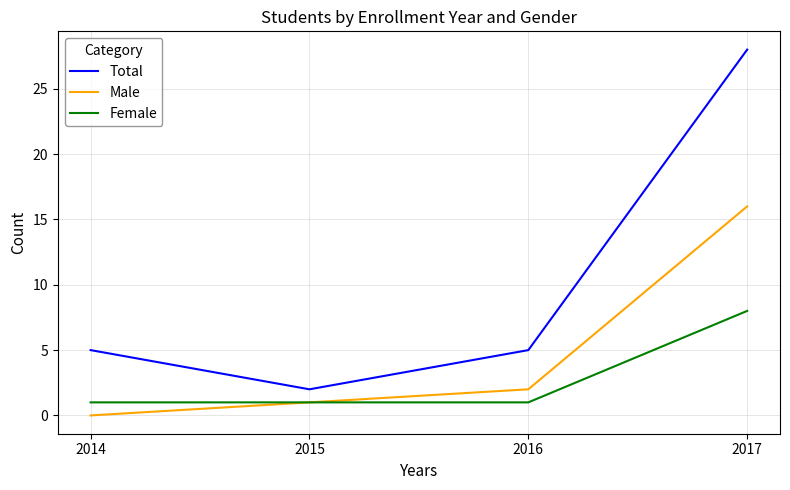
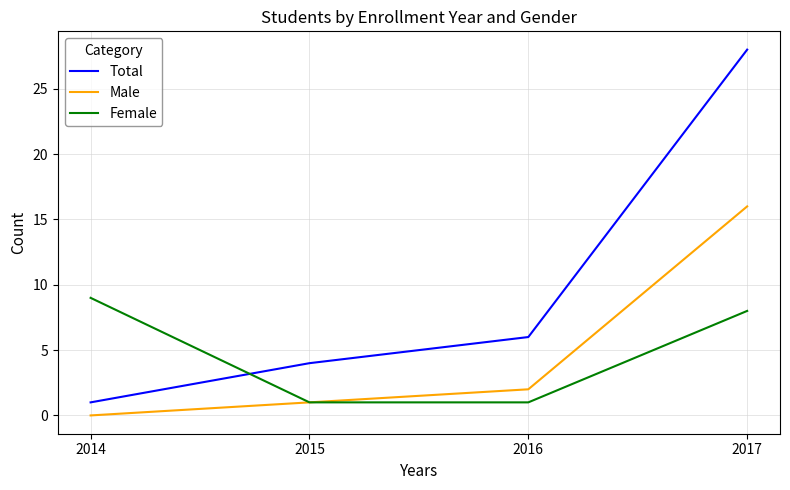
  {
    "Total": {
-     "2014": 5,
-     "2015": 2,
-     "2016": 5,
+     "2014": 1,
+     "2015": 4,
+     "2016": 6,
      "2017": 28
    },
    "Male": {
      "2014": 0,
      "2016": 2,
      "2017": 16
    },
    "Female": {
-     "2014": 1,
+     "2014": 9,
      "2016": 1,
      "2017": 8
    }
  }
